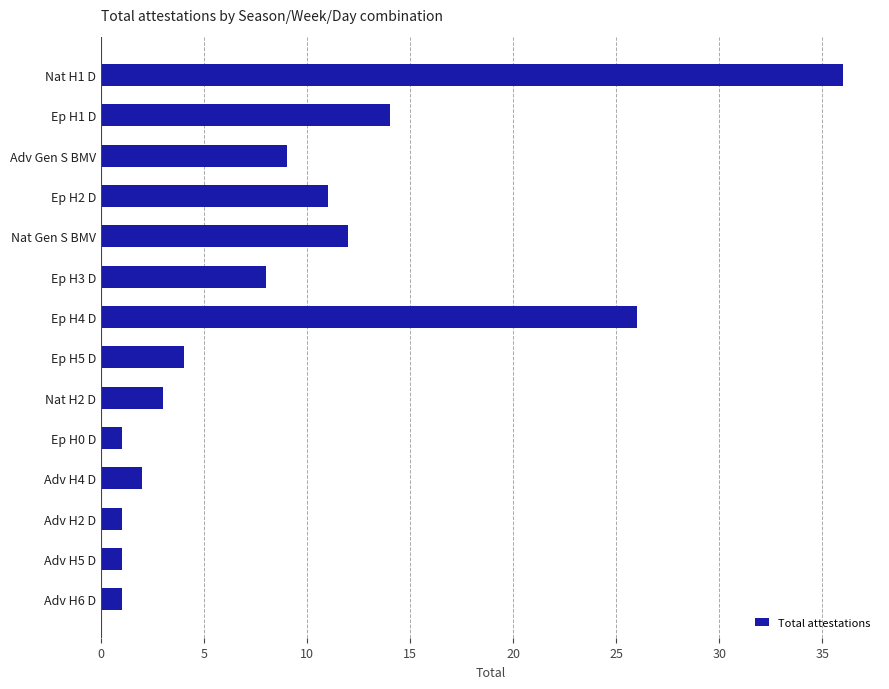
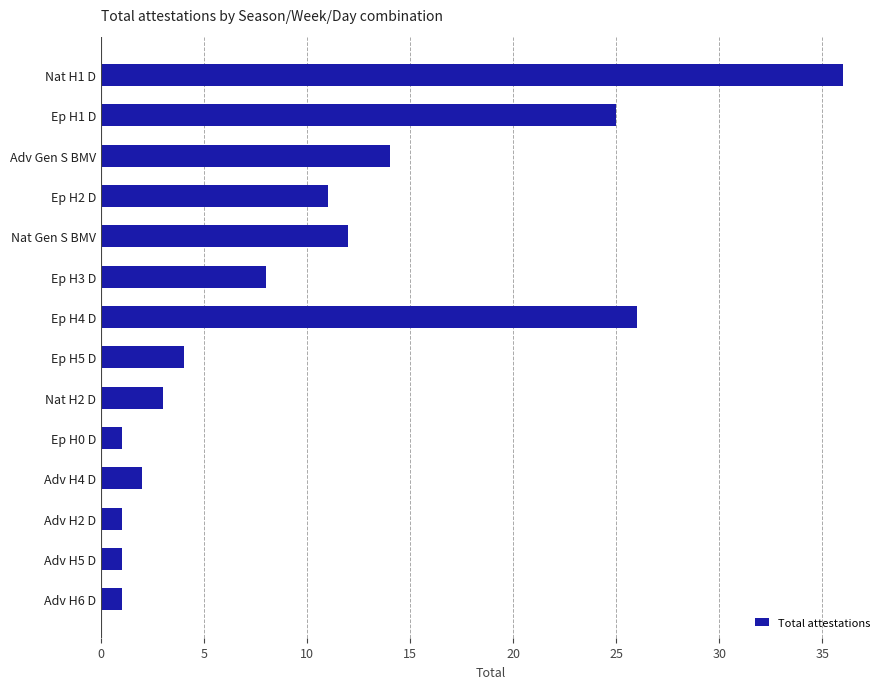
  {
    "Nat H1 D": 36,
-   "Ep H1 D": 14,
-   "Adv Gen S BMV": 9,
+   "Ep H1 D": 25,
+   "Adv Gen S BMV": 14,
    "Ep H2 D": 11,
    "Nat Gen S BMV": 12,
    "Ep H3 D": 8,
    "Ep H4 D": 26,
    "Ep H5 D": 4,
    "Nat H2 D": 3,
    "Ep H0 D": 1,
    "Adv H4 D": 2,
    "Adv H2 D": 1,
    "Adv H5 D": 1,
    "Adv H6 D": 1
  }
